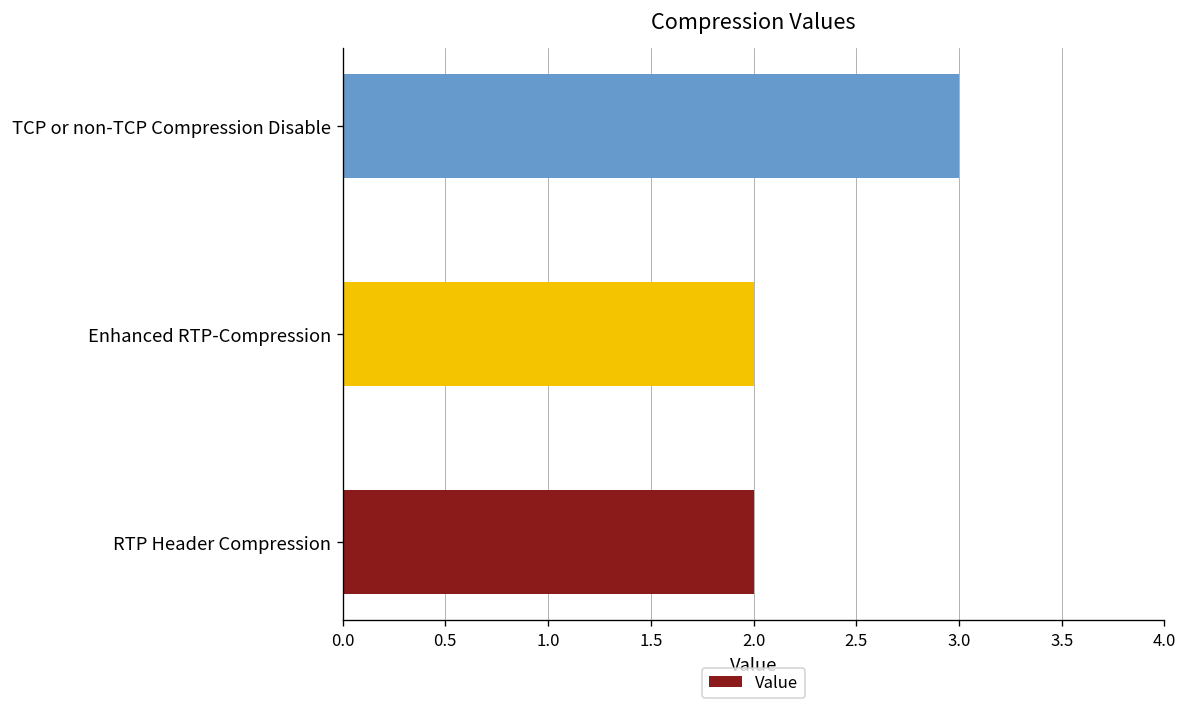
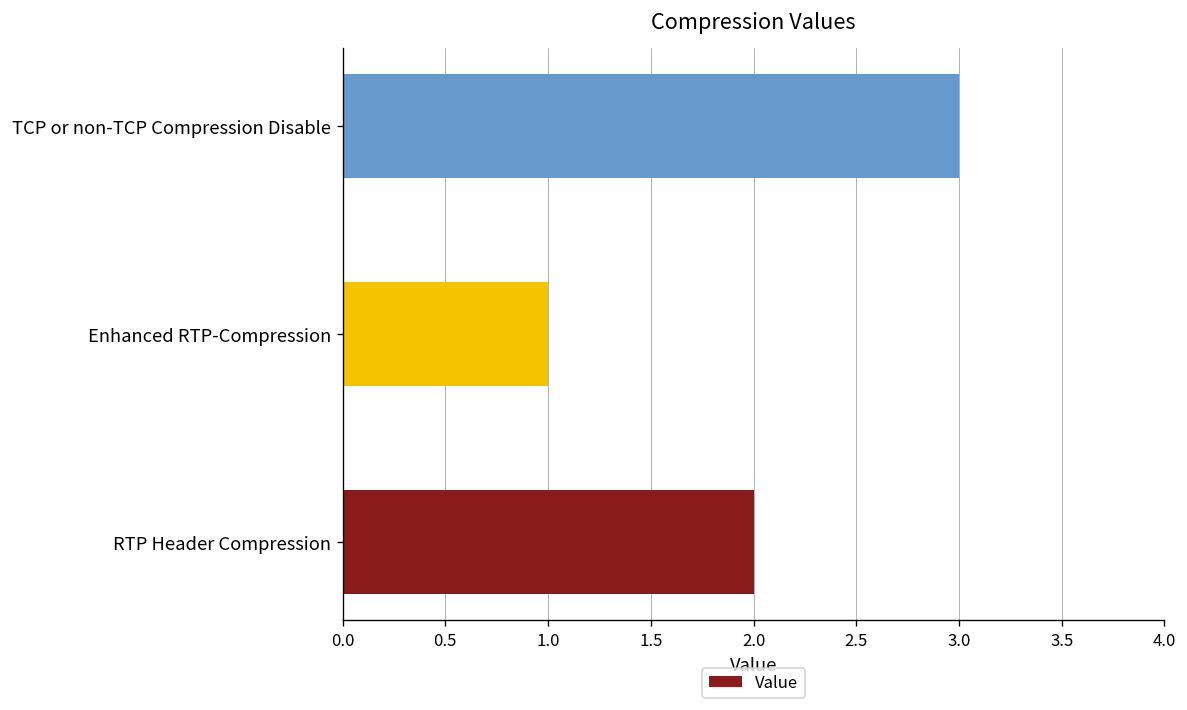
  {
    "TCP or non-TCP Compression Disable": 3,
-   "Enhanced RTP-Compression": 2,
+   "Enhanced RTP-Compression": 1,
    "RTP Header Compression": 2
  }
